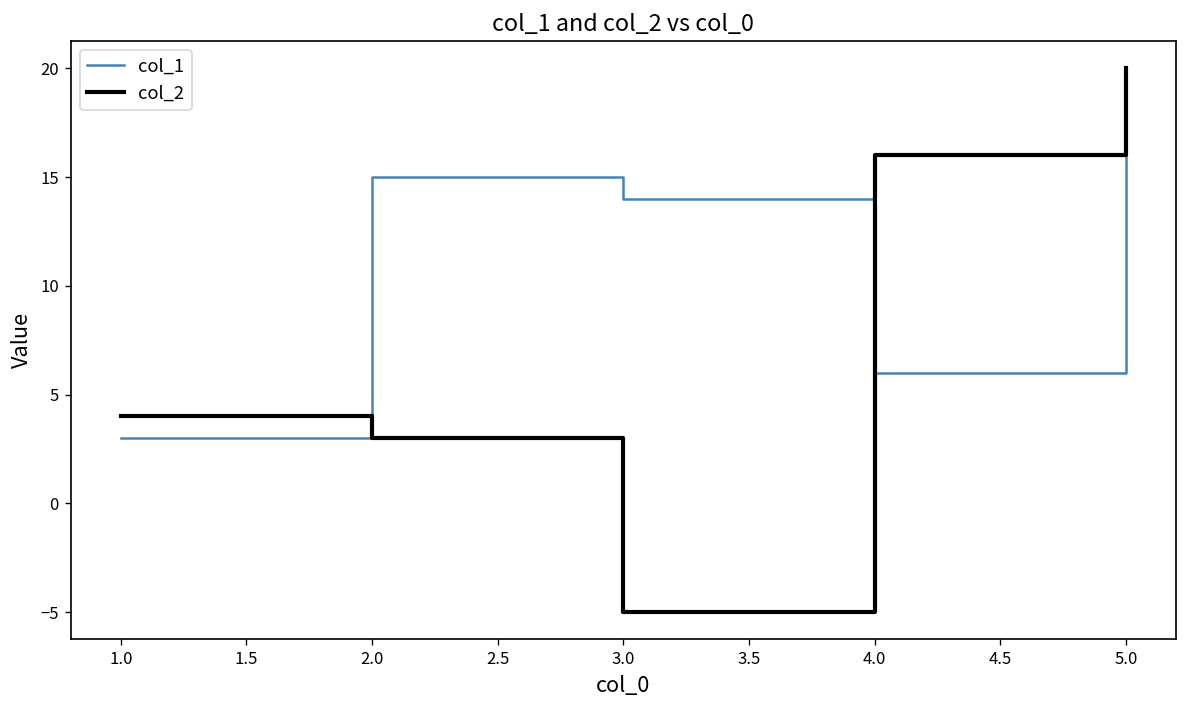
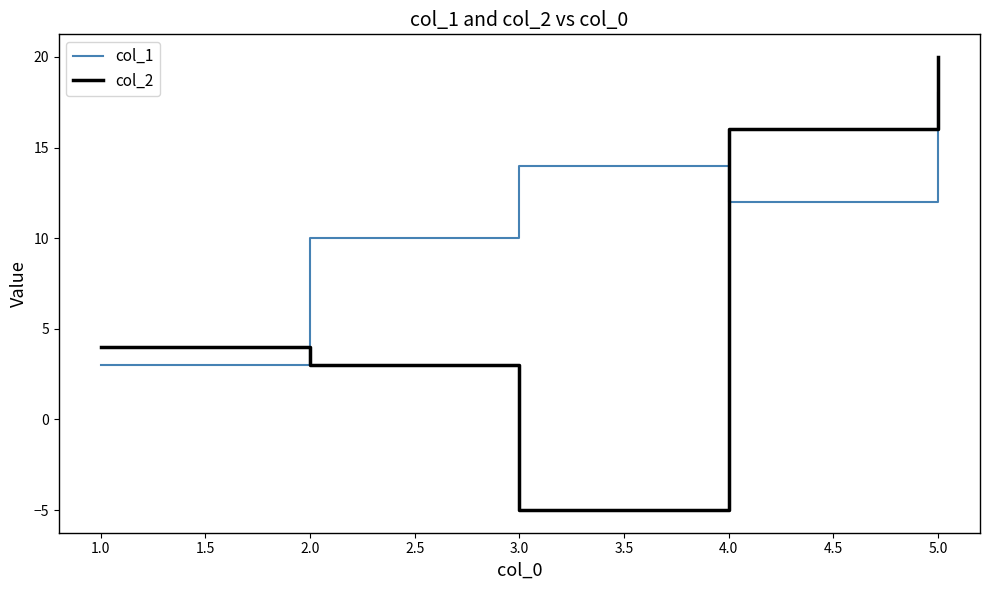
  {
    "col_1": {
      "1.0": 3,
-     "2.0": 15,
+     "2.0": 10,
      "3.0": 14,
-     "4.0": 6,
+     "4.0": 12,
      "5.0": 18
    },
    "col_2": {
      "1.0": 4,
      "2.0": 3,
      "3.0": -5,
      "4.0": 16,
      "5.0": 20
    }
  }
